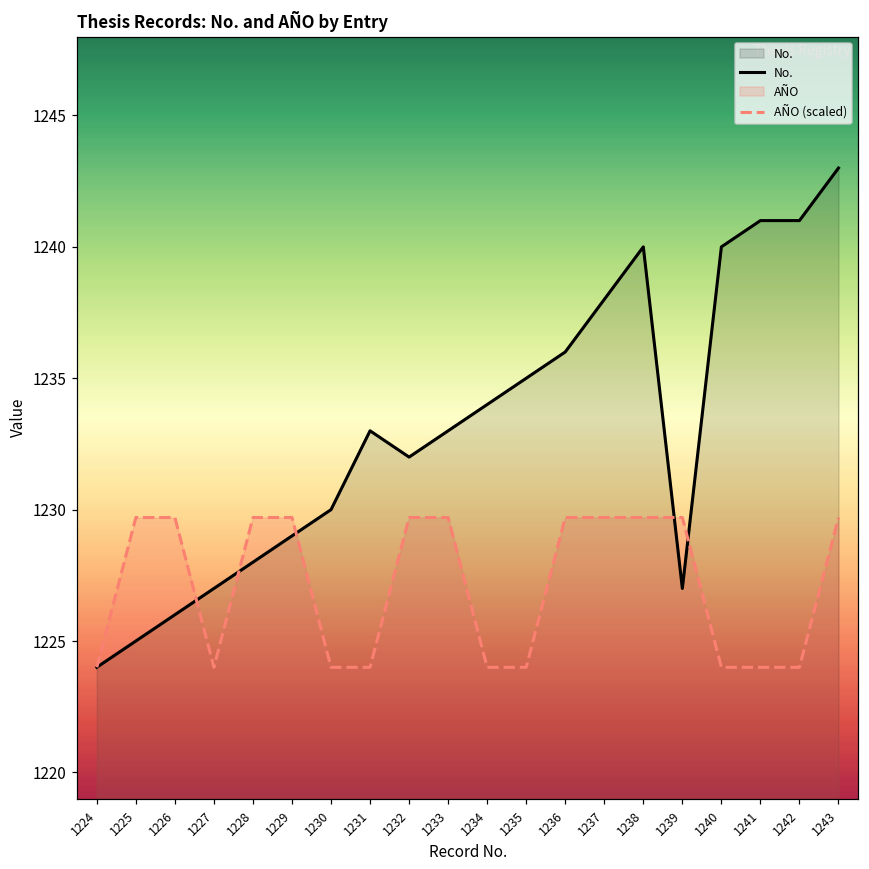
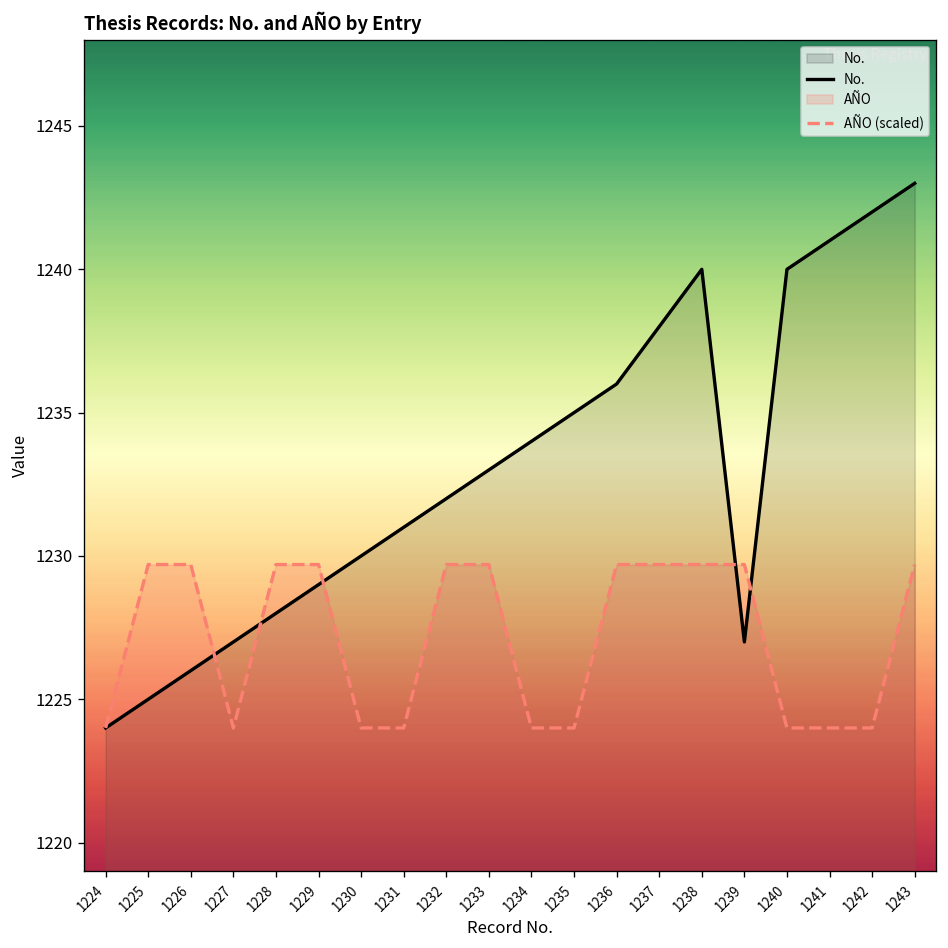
  {
    "No.": {
      "1225": 1225,
      "1226": 1226,
      "1227": 1227,
      "1228": 1228,
      "1229": 1229,
      "1230": 1230,
-     "1231": 1233,
+     "1231": 1231,
      "1232": 1232,
      "1233": 1233,
      "1234": 1234,
      "1235": 1235,
      "1236": 1236,
      "1237": 1238,
      "1238": 1240,
      "1239": 1227,
      "1240": 1240,
      "1241": 1241,
-     "1242": 1241,
+     "1242": 1242,
      "1243": 1243
    },
    "AÑO": {
      "1225": 1229.7,
      "1226": 1229.7,
      "1227": 1224,
      "1228": 1229.7,
      "1229": 1229.7,
      "1230": 1224,
      "1231": 1224,
      "1232": 1229.7,
      "1233": 1229.7,
      "1234": 1224,
      "1235": 1224,
      "1236": 1229.7,
      "1237": 1229.7,
      "1238": 1229.7,
      "1239": 1229.7,
      "1240": 1224,
      "1241": 1224,
      "1242": 1224,
      "1243": 1229.7
    }
  }
